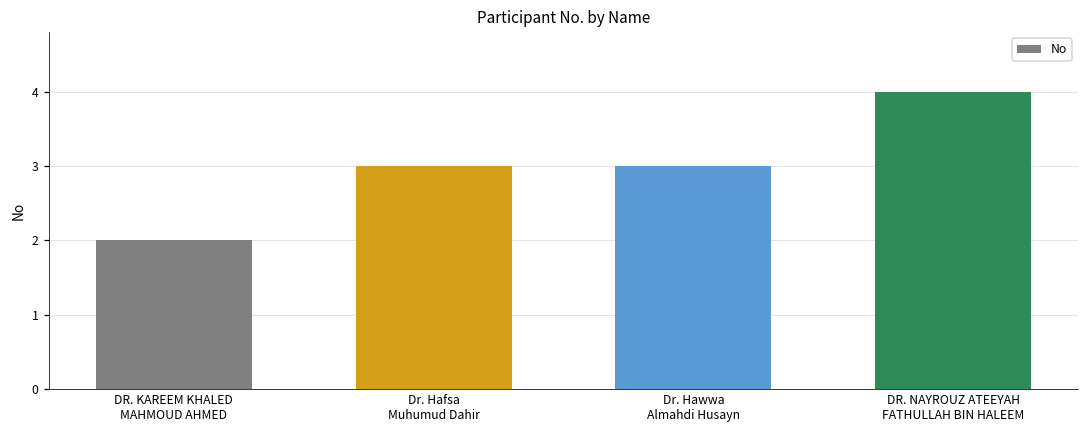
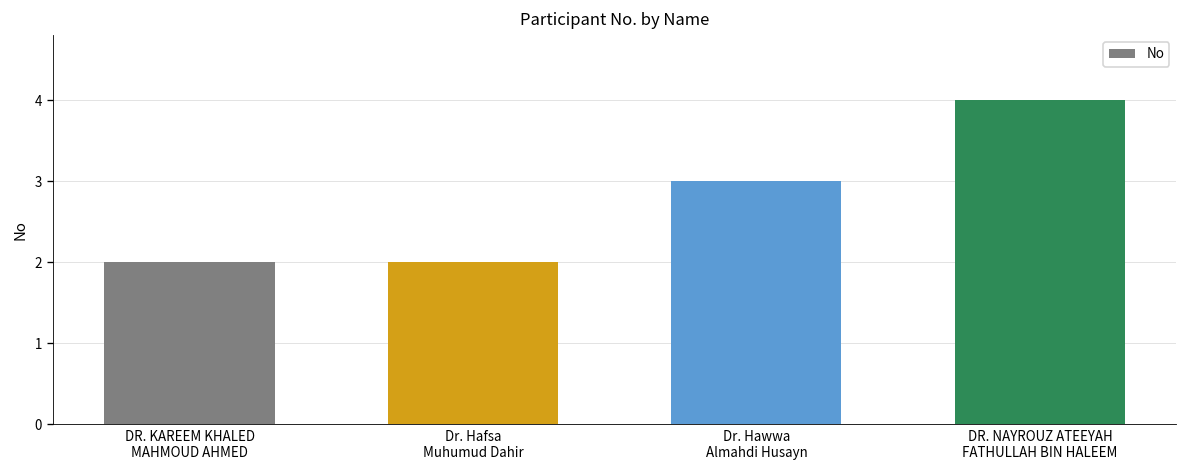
  {
    "DR. KAREEM KHALED MAHMOUD AHMED": 2,
-   "Dr. Hafsa Muhumud Dahir": 3,
+   "Dr. Hafsa Muhumud Dahir": 2,
    "Dr. Hawwa Almahdi Husayn": 3,
    "DR. NAYROUZ ATEEYAH FATHULLAH BIN HALEEM": 4
  }
